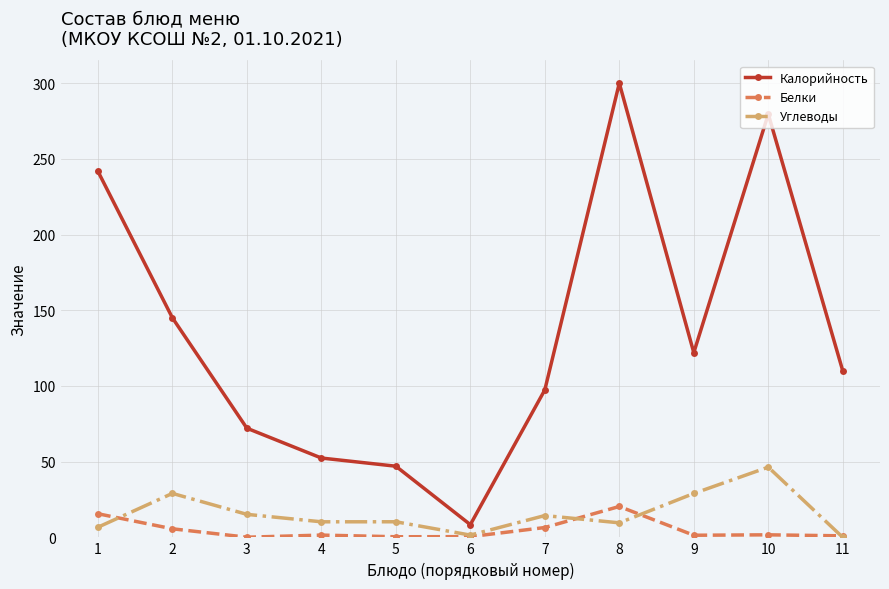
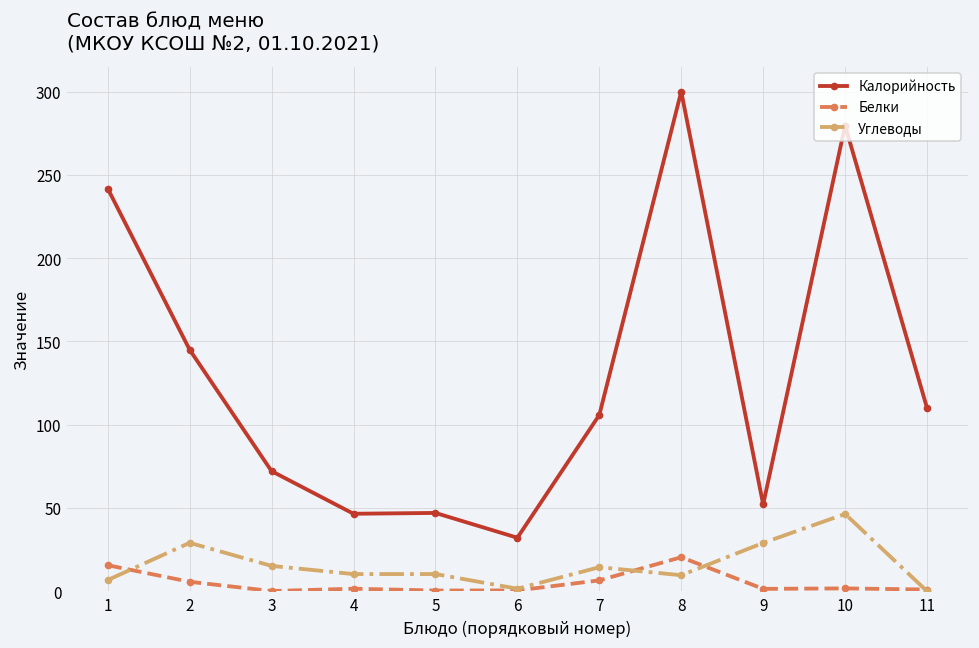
  {
    "Калорийность": {
      "1": 242,
      "2": 145,
      "3": 72,
-     "4": 52,
+     "4": 47,
      "5": 47,
-     "6": 8,
-     "7": 97,
+     "6": 32,
+     "7": 106,
      "8": 300,
-     "9": 122,
+     "9": 52,
      "11": 110
    }
  }
